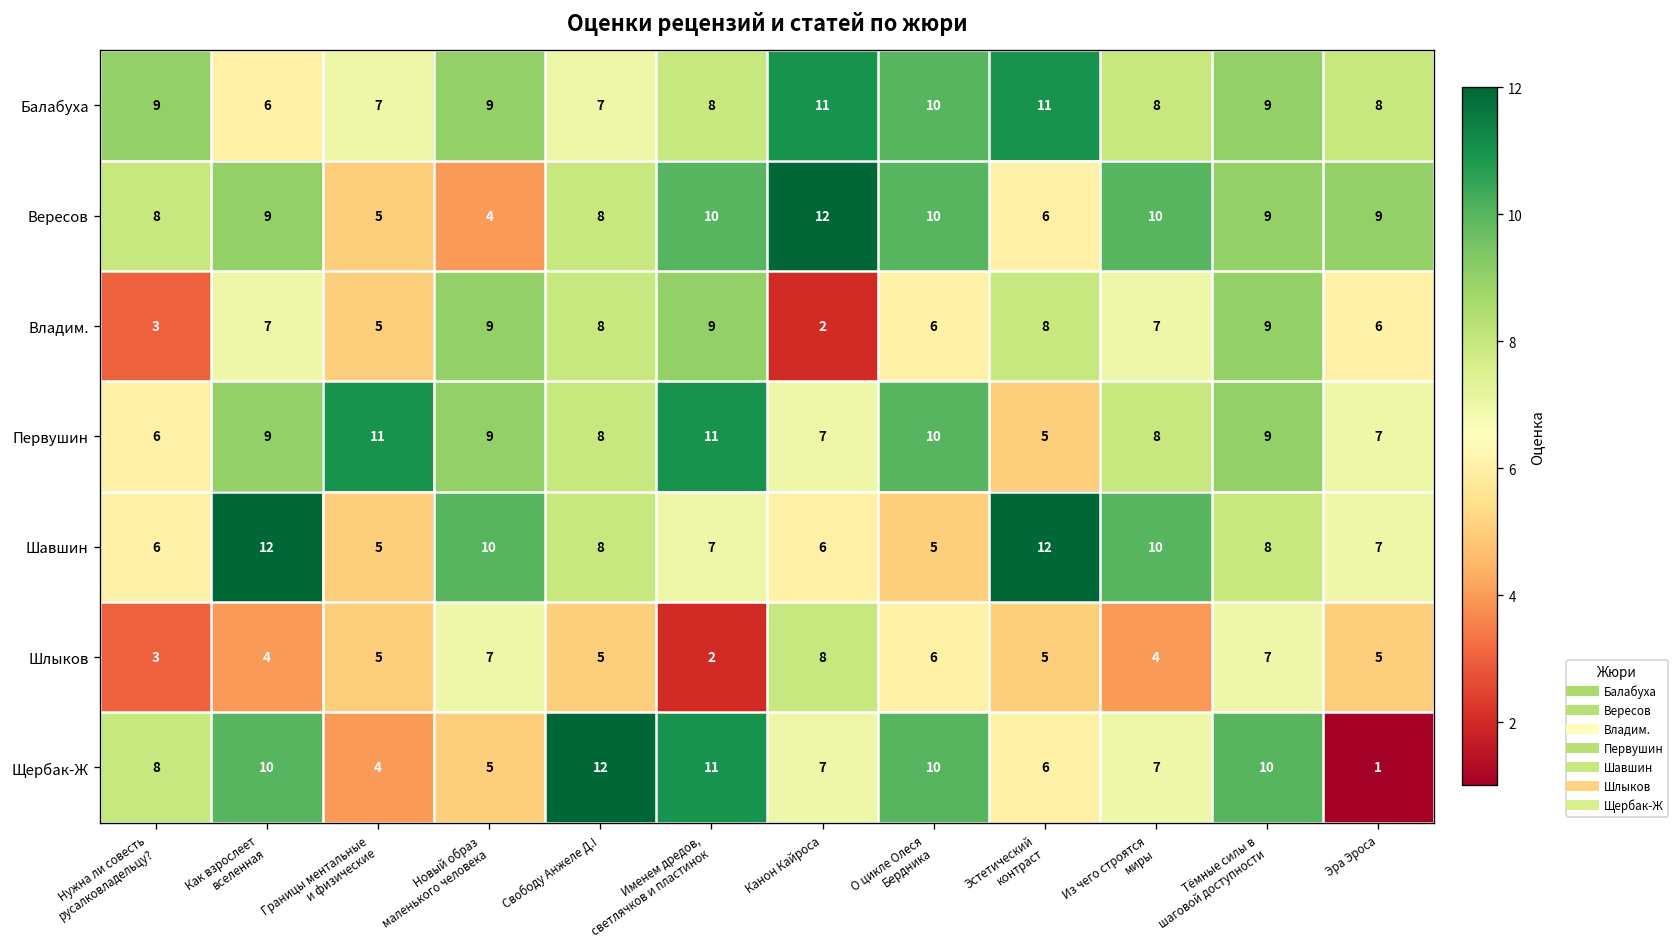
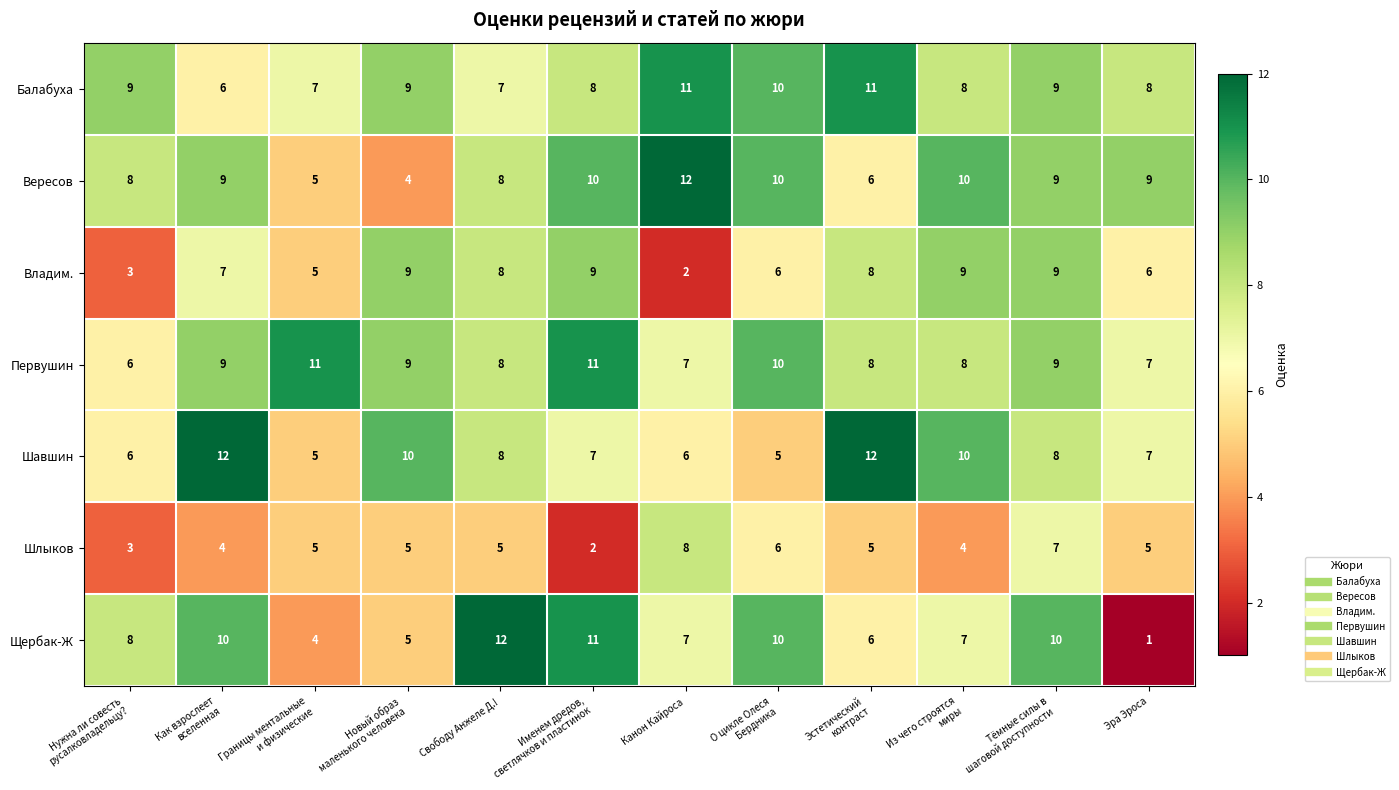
  {
    "Балабуха": {
      "Нужна ли совесть русалковладельцу?": 9,
      "Как взрослеет вселенная": 6,
      "Границы ментальные и физические": 7,
      "Новый образ маленького человека": 9,
      "Свободу Анжеле Д.!": 7,
      "Именем дредов, светлячков и пластинок": 8,
      "Канон Кайроса": 11,
      "О цикле Олеся Бердника": 10,
      "Эстетический контраст": 11,
      "Из чего строятся миры": 8,
      "Тёмные силы в шаговой доступности": 9,
      "Эра Эроса": 8
    },
    "Вересов": {
      "Нужна ли совесть русалковладельцу?": 8,
      "Как взрослеет вселенная": 9,
      "Границы ментальные и физические": 5,
      "Новый образ маленького человека": 4,
      "Свободу Анжеле Д.!": 8,
      "Именем дредов, светлячков и пластинок": 10,
      "Канон Кайроса": 12,
      "О цикле Олеся Бердника": 10,
      "Эстетический контраст": 6,
      "Из чего строятся миры": 10,
      "Тёмные силы в шаговой доступности": 9,
      "Эра Эроса": 9
    },
    "Владим.": {
      "Нужна ли совесть русалковладельцу?": 3,
      "Как взрослеет вселенная": 7,
      "Границы ментальные и физические": 5,
      "Новый образ маленького человека": 9,
      "Свободу Анжеле Д.!": 8,
      "Именем дредов, светлячков и пластинок": 9,
      "Канон Кайроса": 2,
      "О цикле Олеся Бердника": 6,
      "Эстетический контраст": 8,
-     "Из чего строятся миры": 7,
+     "Из чего строятся миры": 9,
      "Тёмные силы в шаговой доступности": 9,
      "Эра Эроса": 6
    },
    "Первушин": {
      "Нужна ли совесть русалковладельцу?": 6,
      "Как взрослеет вселенная": 9,
      "Границы ментальные и физические": 11,
      "Новый образ маленького человека": 9,
      "Свободу Анжеле Д.!": 8,
      "Именем дредов, светлячков и пластинок": 11,
      "Канон Кайроса": 7,
      "О цикле Олеся Бердника": 10,
-     "Эстетический контраст": 5,
+     "Эстетический контраст": 8,
      "Из чего строятся миры": 8,
      "Тёмные силы в шаговой доступности": 9,
      "Эра Эроса": 7
    },
    "Шавшин": {
      "Нужна ли совесть русалковладельцу?": 6,
      "Как взрослеет вселенная": 12,
      "Границы ментальные и физические": 5,
      "Новый образ маленького человека": 10,
      "Свободу Анжеле Д.!": 8,
      "Именем дредов, светлячков и пластинок": 7,
      "Канон Кайроса": 6,
      "О цикле Олеся Бердника": 5,
      "Эстетический контраст": 12,
      "Из чего строятся миры": 10,
      "Тёмные силы в шаговой доступности": 8,
      "Эра Эроса": 7
    },
    "Шлыков": {
      "Нужна ли совесть русалковладельцу?": 3,
      "Как взрослеет вселенная": 4,
      "Границы ментальные и физические": 5,
-     "Новый образ маленького человека": 7,
+     "Новый образ маленького человека": 5,
      "Свободу Анжеле Д.!": 5,
      "Именем дредов, светлячков и пластинок": 2,
      "Канон Кайроса": 8,
      "О цикле Олеся Бердника": 6,
      "Эстетический контраст": 5,
      "Из чего строятся миры": 4,
      "Тёмные силы в шаговой доступности": 7,
      "Эра Эроса": 5
    },
    "Щербак-Ж": {
      "Нужна ли совесть русалковладельцу?": 8,
      "Как взрослеет вселенная": 10,
      "Границы ментальные и физические": 4,
      "Новый образ маленького человека": 5,
      "Свободу Анжеле Д.!": 12,
      "Именем дредов, светлячков и пластинок": 11,
      "Канон Кайроса": 7,
      "О цикле Олеся Бердника": 10,
      "Эстетический контраст": 6,
      "Из чего строятся миры": 7,
      "Тёмные силы в шаговой доступности": 10,
      "Эра Эроса": 1
    }
  }
